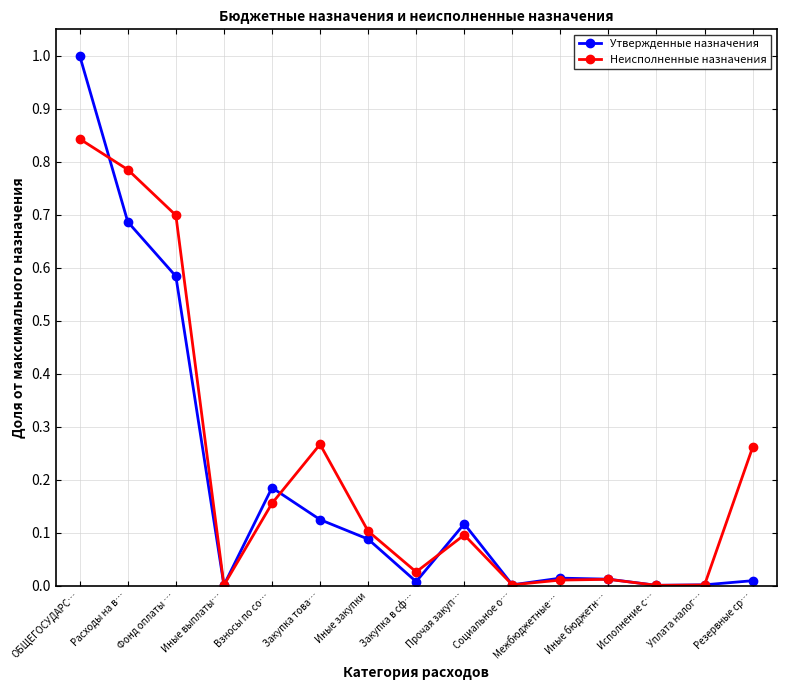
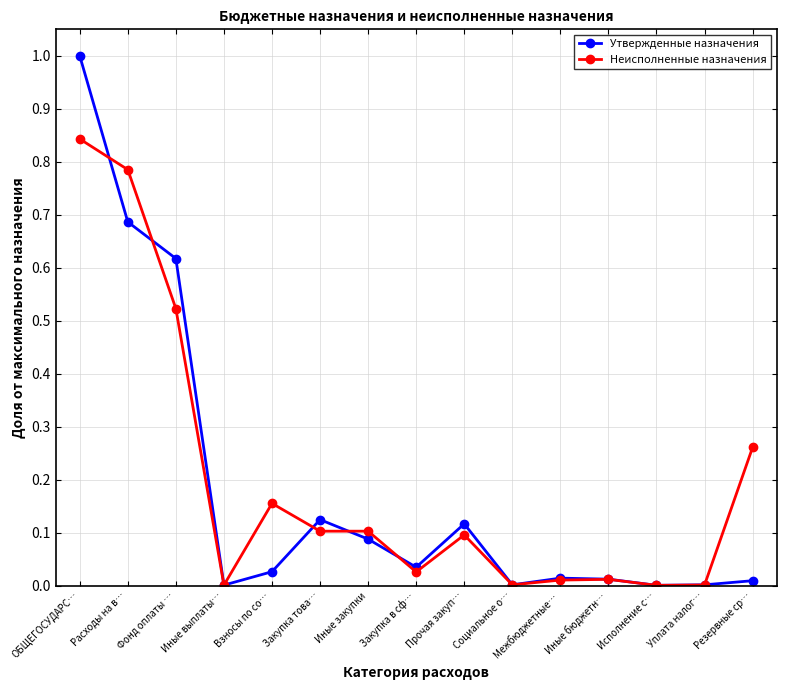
  {
    "Утвержденные назначения": {
      "ОБЩЕГОСУДАРС…": 1.00,
      "Расходы на в…": 0.69,
-     "Фонд оплаты …": 0.58,
-     "Взносы по со…": 0.19,
+     "Фонд оплаты …": 0.62,
+     "Взносы по со…": 0.03,
      "Закупка това…": 0.12,
      "Иные закупки": 0.09,
-     "Закупка в сф…": 0.01,
+     "Закупка в сф…": 0.04,
      "Прочая закуп…": 0.12,
      "Резервные ср…": 0.01
    },
    "Неисполненные назначения": {
      "ОБЩЕГОСУДАРС…": 0.84,
      "Расходы на в…": 0.79,
-     "Фонд оплаты …": 0.70,
+     "Фонд оплаты …": 0.52,
      "Взносы по со…": 0.16,
-     "Закупка това…": 0.27,
+     "Закупка това…": 0.10,
      "Иные закупки": 0.10,
      "Закупка в сф…": 0.03,
      "Прочая закуп…": 0.10,
      "Резервные ср…": 0.26
    }
  }
